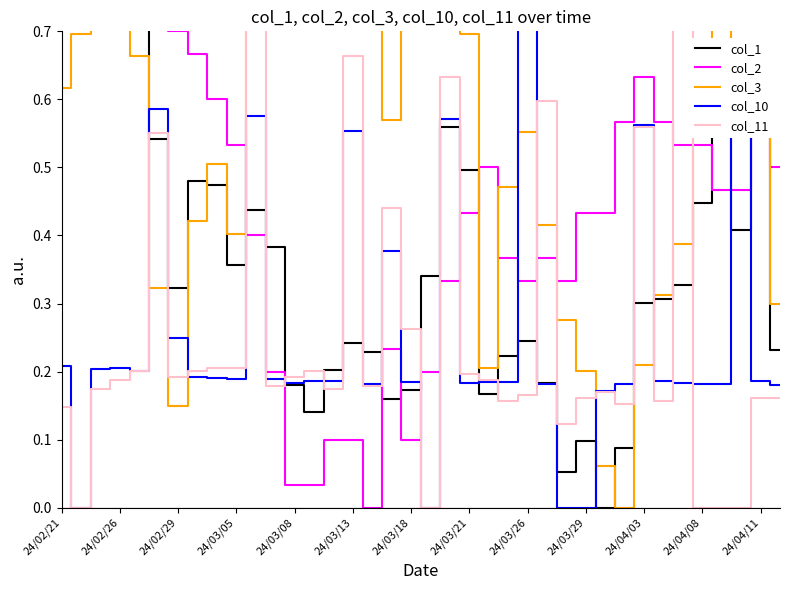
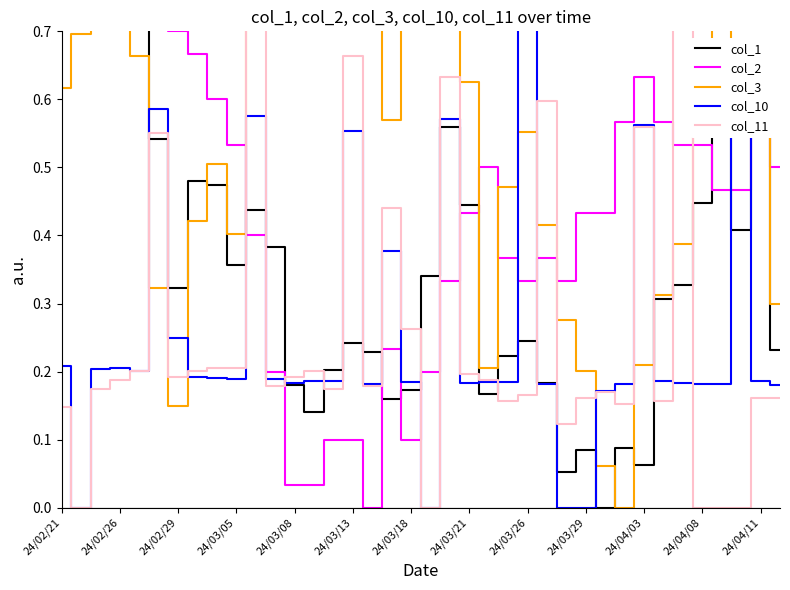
  {
    "col_1": {
      "24/02/29": 0.32,
      "24/03/05": 0.36,
      "24/03/13": 0.24,
      "24/03/18": 0.17,
-     "24/03/21": 0.50,
+     "24/03/21": 0.44,
      "24/03/26": 0.25,
-     "24/03/29": 0.10,
-     "24/04/03": 0.30,
+     "24/03/29": 0.08,
+     "24/04/03": 0.06,
      "24/04/08": 0.45
    },
    "col_2": {
      "24/02/29": 0.70,
      "24/03/05": 0.53,
      "24/03/08": 0.03,
      "24/03/13": 0.10,
      "24/03/18": 0.10,
      "24/03/21": 0.43,
      "24/03/26": 0.33,
      "24/03/29": 0.43,
      "24/04/03": 0.63,
      "24/04/08": 0.53
    },
    "col_3": {
      "24/02/21": 0.62,
      "24/02/29": 0.15,
      "24/03/05": 0.40,
-     "24/03/21": 0.70,
+     "24/03/21": 0.63,
      "24/03/26": 0.55,
      "24/03/29": 0.20,
      "24/04/03": 0.21
    },
    "col_10": {
      "24/02/21": 0.21,
      "24/02/26": 0.21,
      "24/02/29": 0.25,
      "24/03/05": 0.19,
      "24/03/13": 0.55,
      "24/03/18": 0.18,
      "24/03/21": 0.18,
      "24/03/29": 0.00,
      "24/04/03": 0.56,
      "24/04/08": 0.18,
      "24/04/11": 0.19
    },
    "col_11": {
      "24/02/21": 0.15,
      "24/02/26": 0.19,
      "24/02/29": 0.19,
      "24/03/05": 0.21,
      "24/03/08": 0.19,
      "24/03/13": 0.66,
      "24/03/18": 0.26,
      "24/03/21": 0.20,
      "24/03/26": 0.17,
      "24/03/29": 0.16,
      "24/04/03": 0.56,
      "24/04/08": 0.00,
      "24/04/11": 0.16
    }
  }
